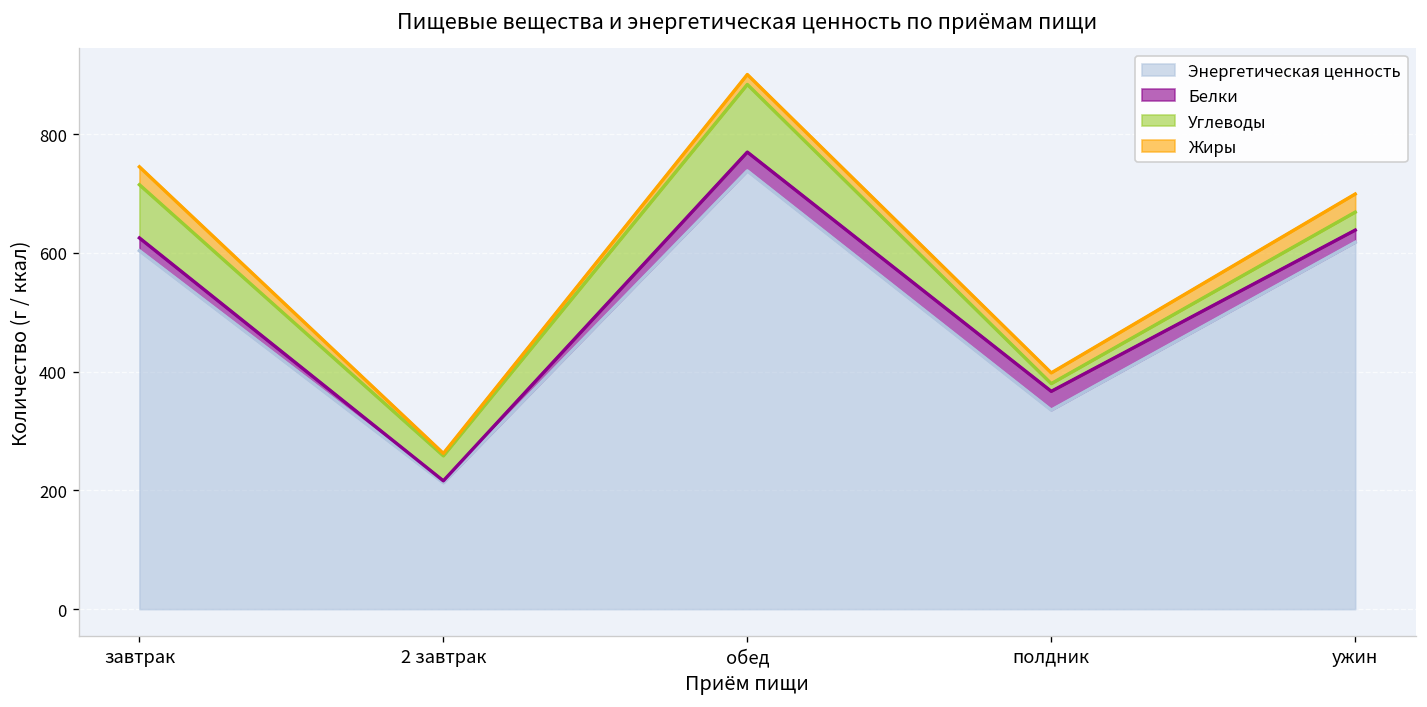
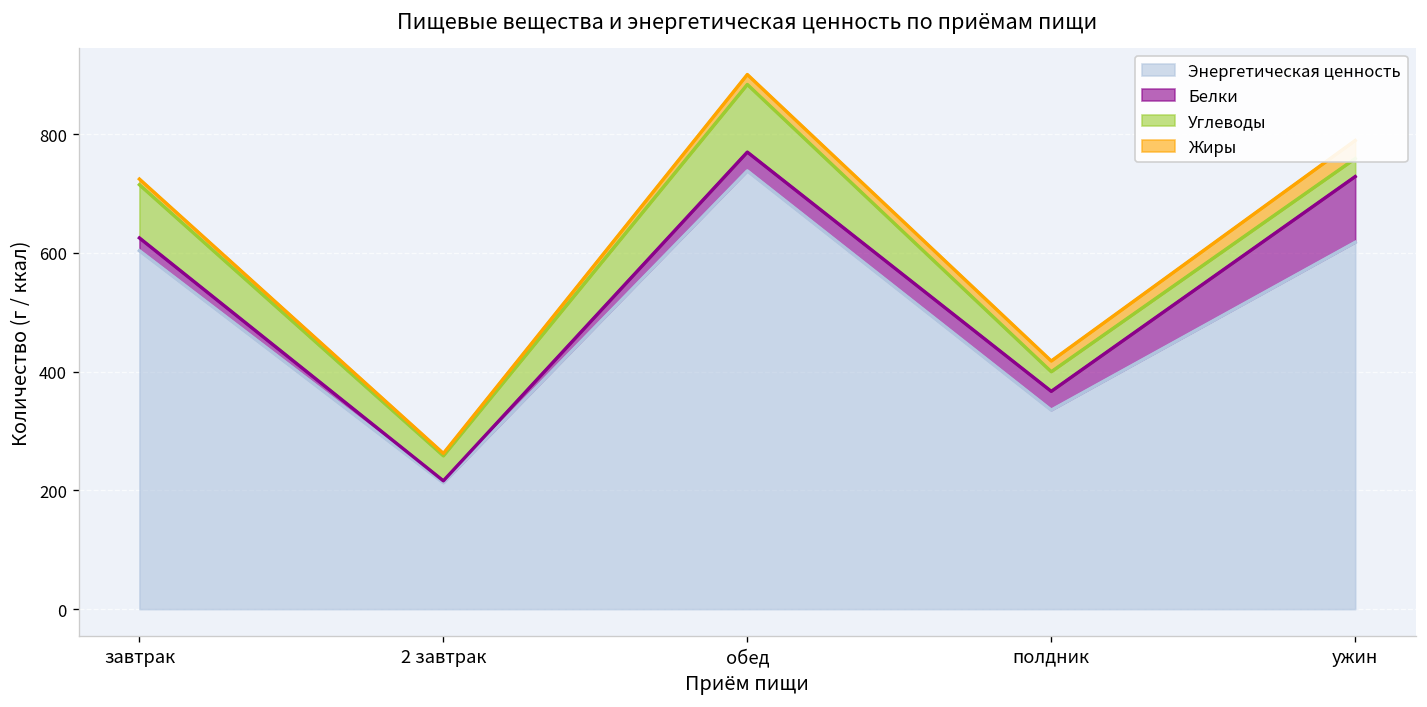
  {
    "Энергетическая ценность": {
      "завтрак": 600,
      "обед": 740,
      "полдник": 340,
      "ужин": 620
    },
    "Белки": {
      "завтрак": 20,
      "обед": 30,
      "полдник": 30,
-     "ужин": 20
+     "ужин": 110
    },
    "Углеводы": {
      "завтрак": 90,
      "обед": 110,
-     "полдник": 10
+     "полдник": 30
    },
    "Жиры": {
-     "завтрак": 30,
+     "завтрак": 10,
      "обед": 20,
      "полдник": 20
    }
  }
